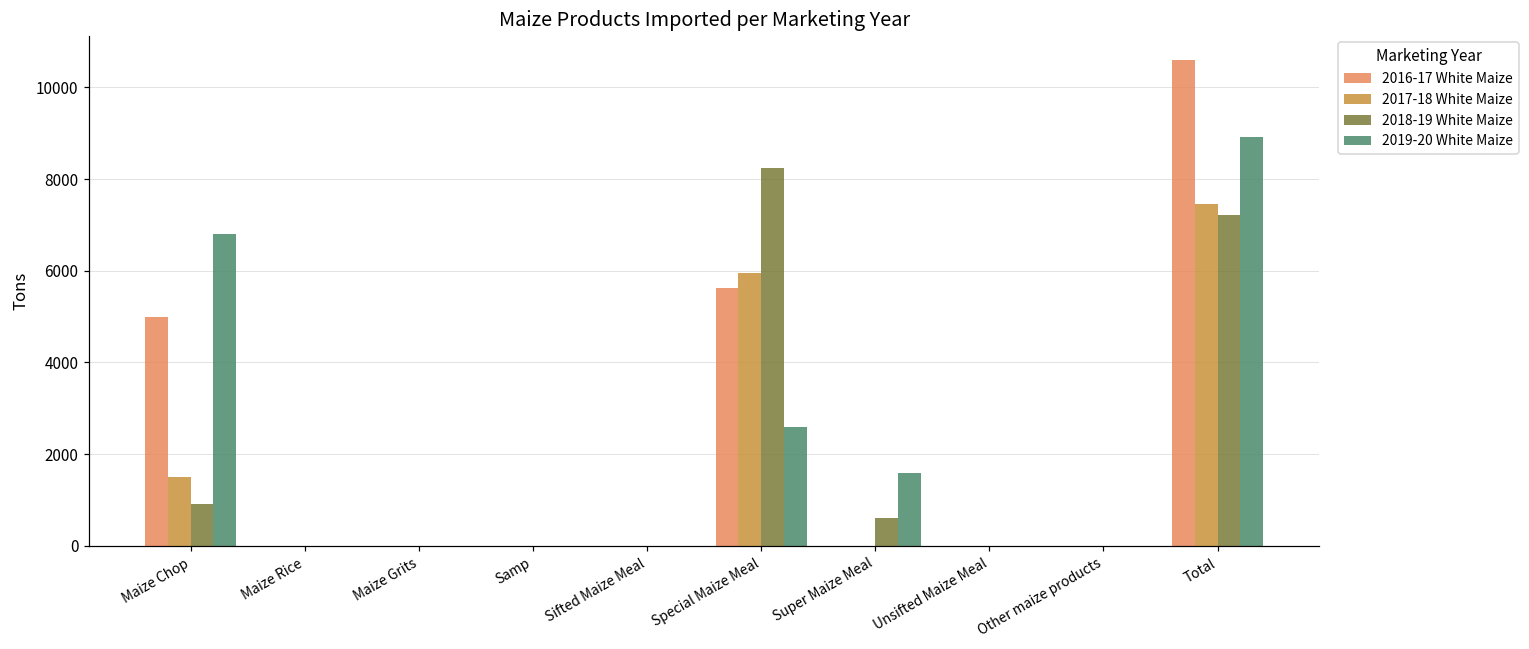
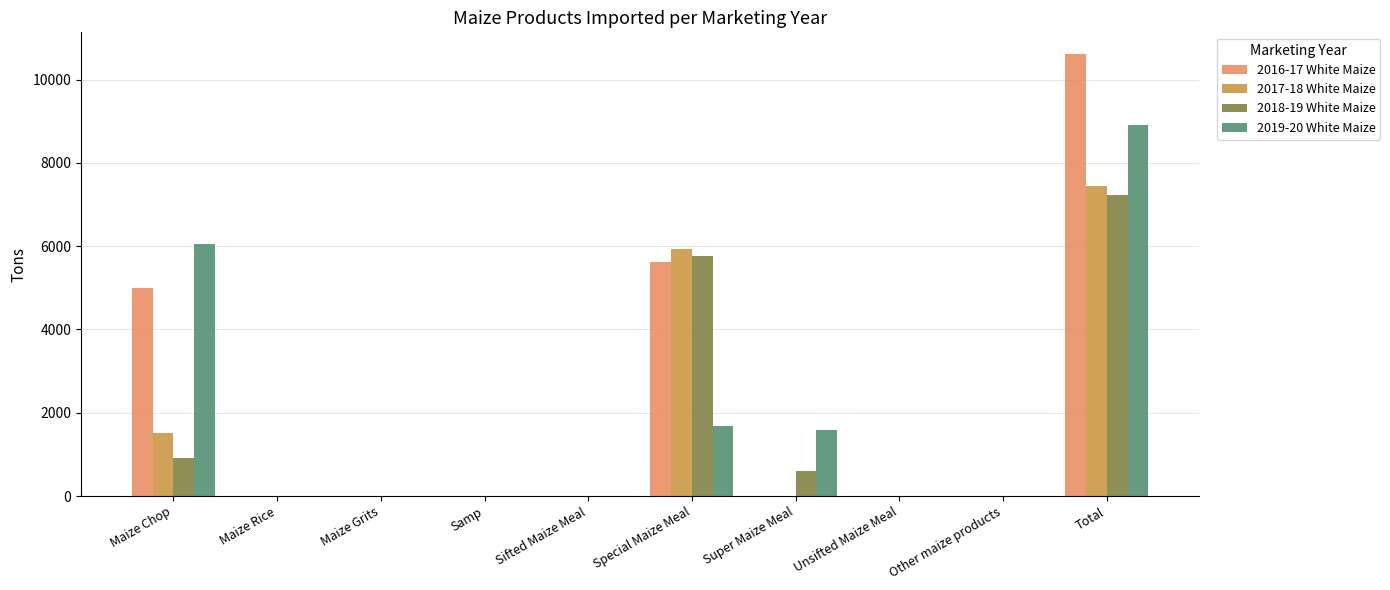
  {
    "2018-19 White Maize": {
      "Maize Chop": 900,
      "Maize Rice": 0,
      "Maize Grits": 0,
      "Samp": 0,
      "Sifted Maize Meal": 0,
-     "Special Maize Meal": 8200,
+     "Special Maize Meal": 5800,
      "Super Maize Meal": 600,
      "Unsifted Maize Meal": 0,
      "Other maize products": 0,
      "Total": 7200
    },
    "2019-20 White Maize": {
-     "Maize Chop": 6800,
+     "Maize Chop": 6000,
      "Maize Rice": 0,
      "Maize Grits": 0,
      "Samp": 0,
      "Sifted Maize Meal": 0,
-     "Special Maize Meal": 2600,
+     "Special Maize Meal": 1700,
      "Super Maize Meal": 1600,
      "Unsifted Maize Meal": 0,
      "Other maize products": 0,
      "Total": 8900
    }
  }
